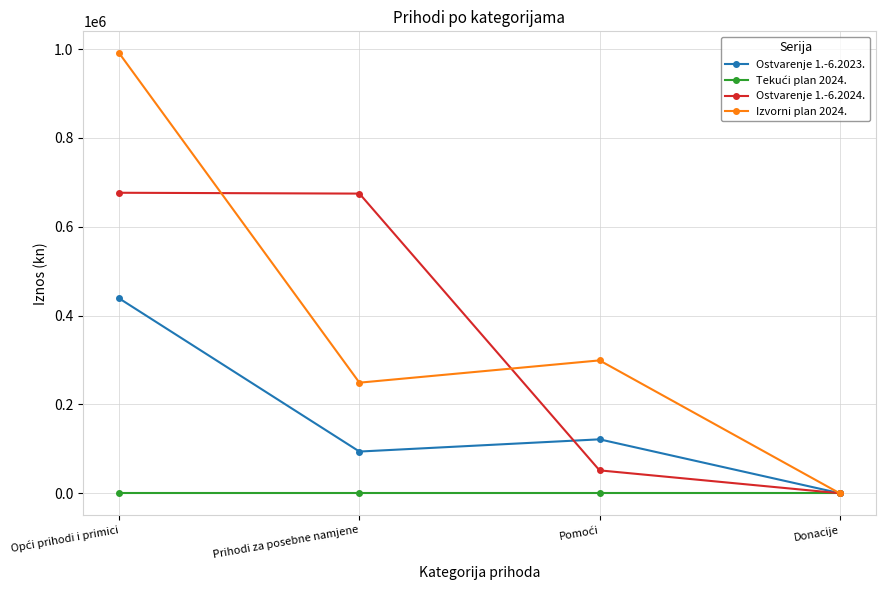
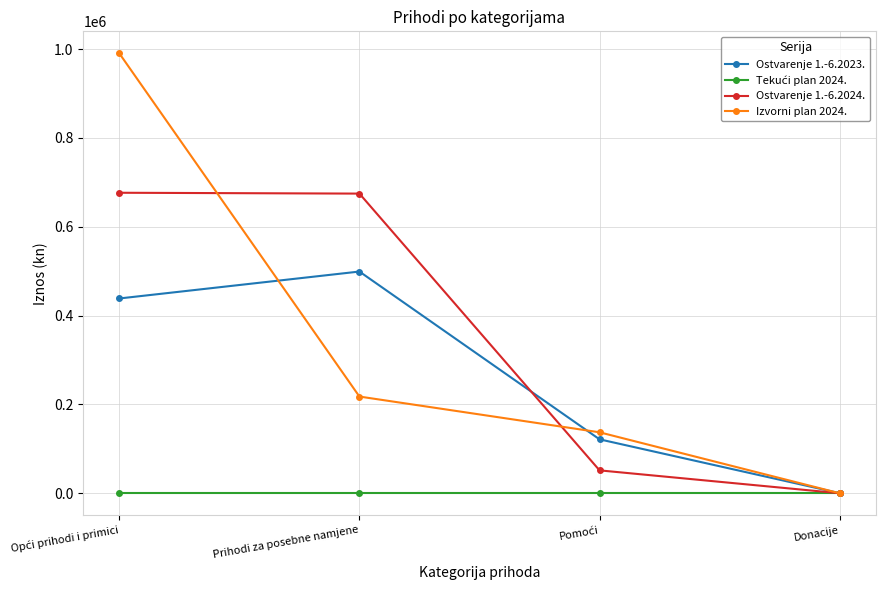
  {
    "Ostvarenje 1.-6.2023.": {
      "Opći prihodi i primici": 440000,
-     "Prihodi za posebne namjene": 90000,
+     "Prihodi za posebne namjene": 500000,
      "Pomoći": 120000
    },
    "Tekući plan 2024.": {
      "Opći prihodi i primici": 0,
      "Prihodi za posebne namjene": 0,
      "Pomoći": 0
    },
    "Ostvarenje 1.-6.2024.": {
      "Opći prihodi i primici": 680000,
      "Prihodi za posebne namjene": 670000,
      "Pomoći": 50000
    },
    "Izvorni plan 2024.": {
      "Opći prihodi i primici": 990000,
-     "Prihodi za posebne namjene": 250000,
-     "Pomoći": 300000
+     "Prihodi za posebne namjene": 220000,
+     "Pomoći": 140000
    }
  }
